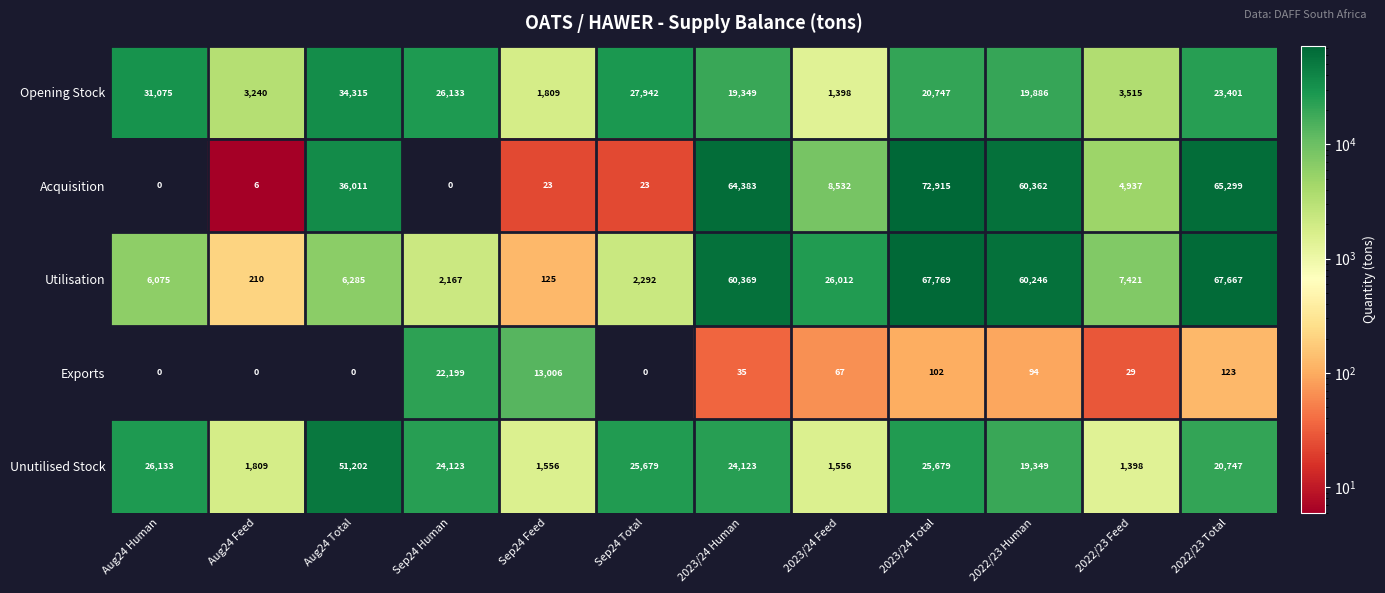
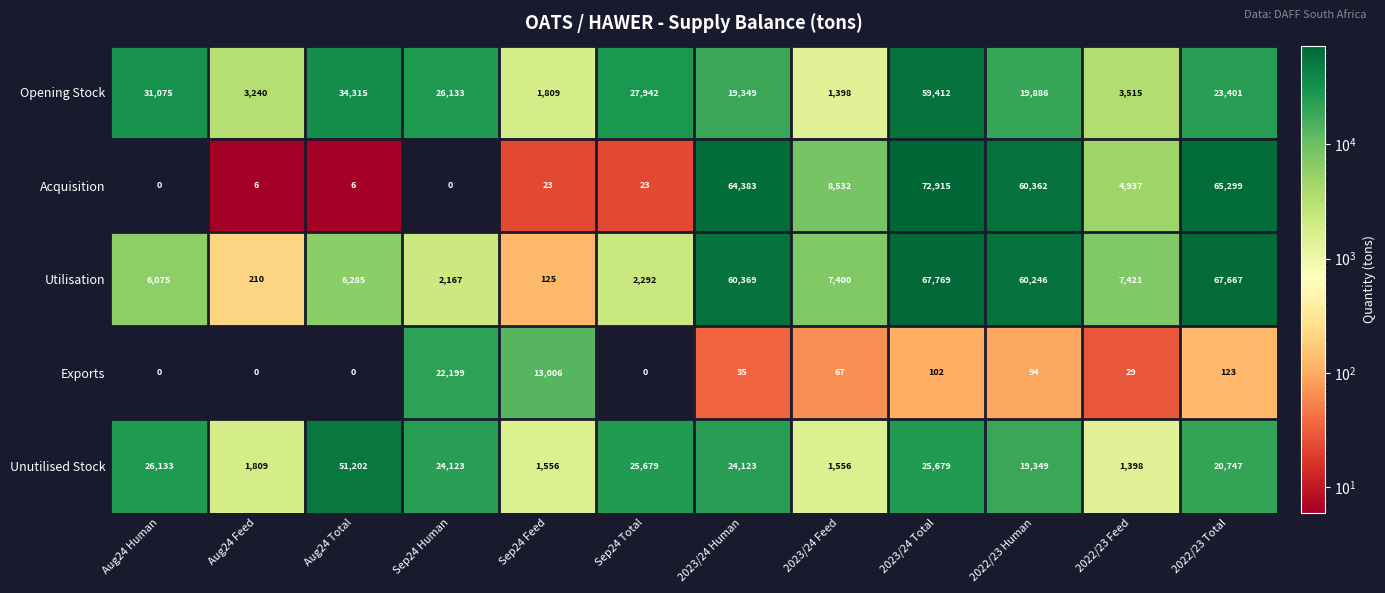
  {
    "Opening Stock": {
      "Aug24 Human": "31,075",
      "Aug24 Feed": "3,240",
      "Aug24 Total": "34,315",
      "Sep24 Human": "26,133",
      "Sep24 Feed": "1,809",
      "Sep24 Total": "27,942",
      "2023/24 Human": "19,349",
      "2023/24 Feed": "1,398",
-     "2023/24 Total": "20,747",
+     "2023/24 Total": "59,412",
      "2022/23 Human": "19,886",
      "2022/23 Feed": "3,515",
      "2022/23 Total": "23,401"
    },
    "Acquisition": {
      "Aug24 Human": "0",
      "Aug24 Feed": "6",
-     "Aug24 Total": "36,011",
+     "Aug24 Total": "6",
      "Sep24 Human": "0",
      "Sep24 Feed": "23",
      "Sep24 Total": "23",
      "2023/24 Human": "64,383",
      "2023/24 Feed": "8,532",
      "2023/24 Total": "72,915",
      "2022/23 Human": "60,362",
      "2022/23 Feed": "4,937",
      "2022/23 Total": "65,299"
    },
    "Utilisation": {
      "Aug24 Human": "6,075",
      "Aug24 Feed": "210",
      "Aug24 Total": "6,285",
      "Sep24 Human": "2,167",
      "Sep24 Feed": "125",
      "Sep24 Total": "2,292",
      "2023/24 Human": "60,369",
-     "2023/24 Feed": "26,012",
+     "2023/24 Feed": "7,400",
      "2023/24 Total": "67,769",
      "2022/23 Human": "60,246",
      "2022/23 Feed": "7,421",
      "2022/23 Total": "67,667"
    },
    "Exports": {
      "Aug24 Human": "0",
      "Aug24 Feed": "0",
      "Aug24 Total": "0",
      "Sep24 Human": "22,199",
      "Sep24 Feed": "13,006",
      "Sep24 Total": "0",
      "2023/24 Human": "35",
      "2023/24 Feed": "67",
      "2023/24 Total": "102",
      "2022/23 Human": "94",
      "2022/23 Feed": "29",
      "2022/23 Total": "123"
    },
    "Unutilised Stock": {
      "Aug24 Human": "26,133",
      "Aug24 Feed": "1,809",
      "Aug24 Total": "51,202",
      "Sep24 Human": "24,123",
      "Sep24 Feed": "1,556",
      "Sep24 Total": "25,679",
      "2023/24 Human": "24,123",
      "2023/24 Feed": "1,556",
      "2023/24 Total": "25,679",
      "2022/23 Human": "19,349",
      "2022/23 Feed": "1,398",
      "2022/23 Total": "20,747"
    }
  }
